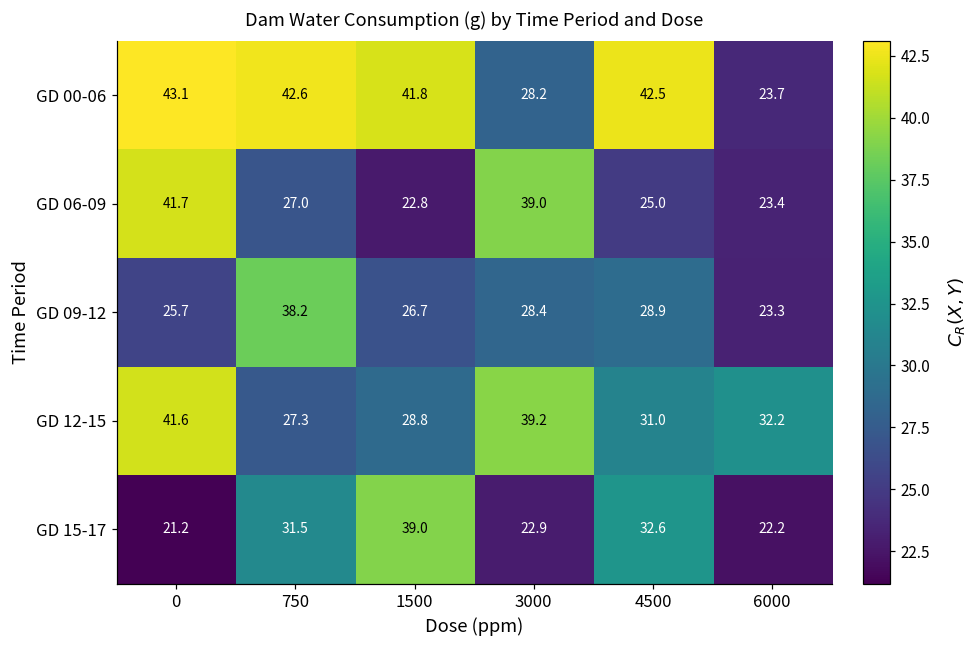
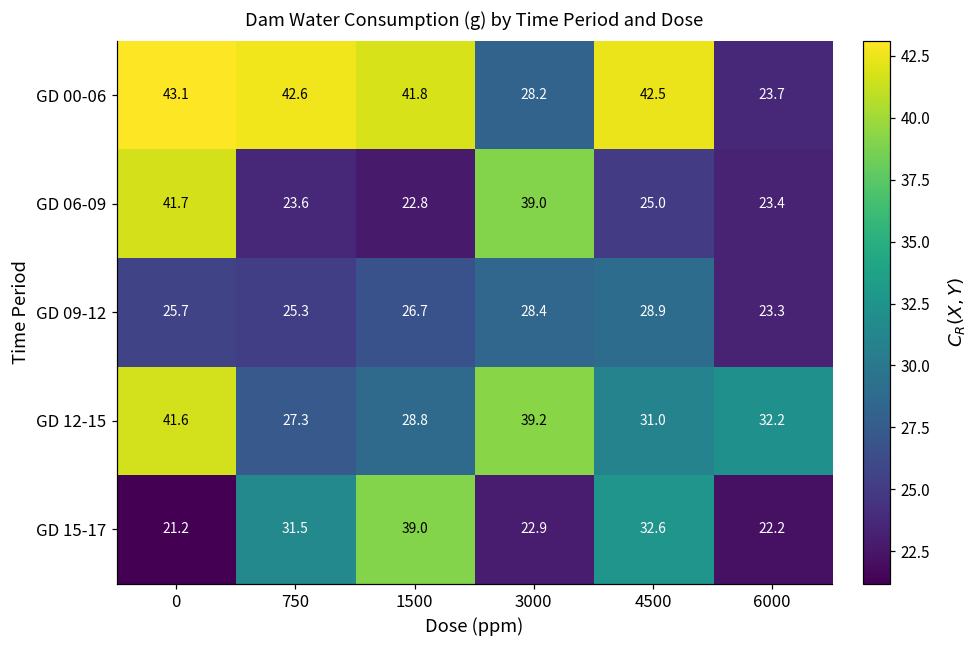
  {
    "GD 00-06": {
      "0": 43.1,
      "750": 42.6,
      "1500": 41.8,
      "3000": 28.2,
      "4500": 42.5,
      "6000": 23.7
    },
    "GD 06-09": {
      "0": 41.7,
-     "750": 27.0,
+     "750": 23.6,
      "1500": 22.8,
      "3000": 39.0,
      "4500": 25.0,
      "6000": 23.4
    },
    "GD 09-12": {
      "0": 25.7,
-     "750": 38.2,
+     "750": 25.3,
      "1500": 26.7,
      "3000": 28.4,
      "4500": 28.9,
      "6000": 23.3
    },
    "GD 12-15": {
      "0": 41.6,
      "750": 27.3,
      "1500": 28.8,
      "3000": 39.2,
      "4500": 31.0,
      "6000": 32.2
    },
    "GD 15-17": {
      "0": 21.2,
      "750": 31.5,
      "1500": 39.0,
      "3000": 22.9,
      "4500": 32.6,
      "6000": 22.2
    }
  }
